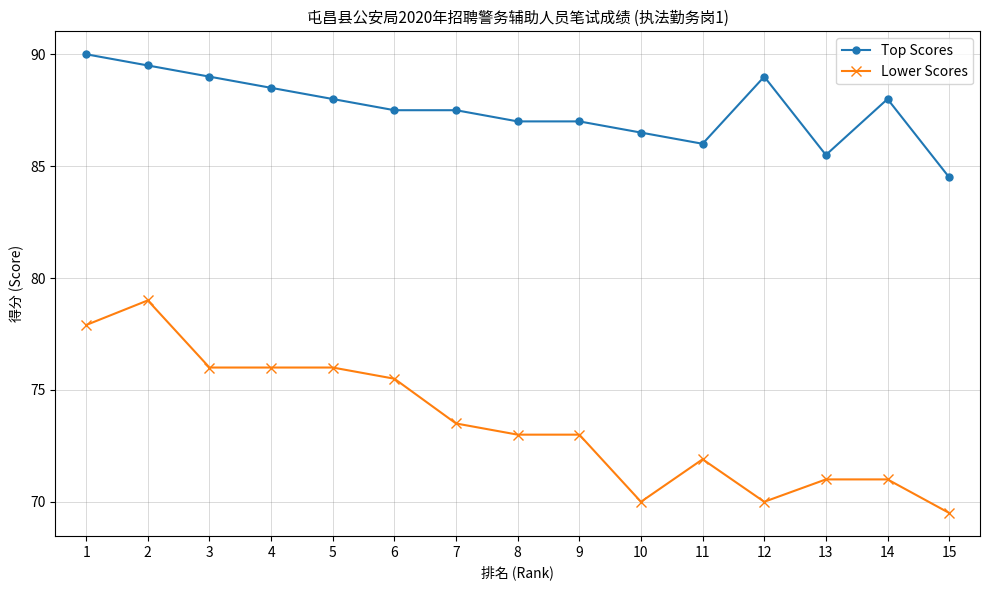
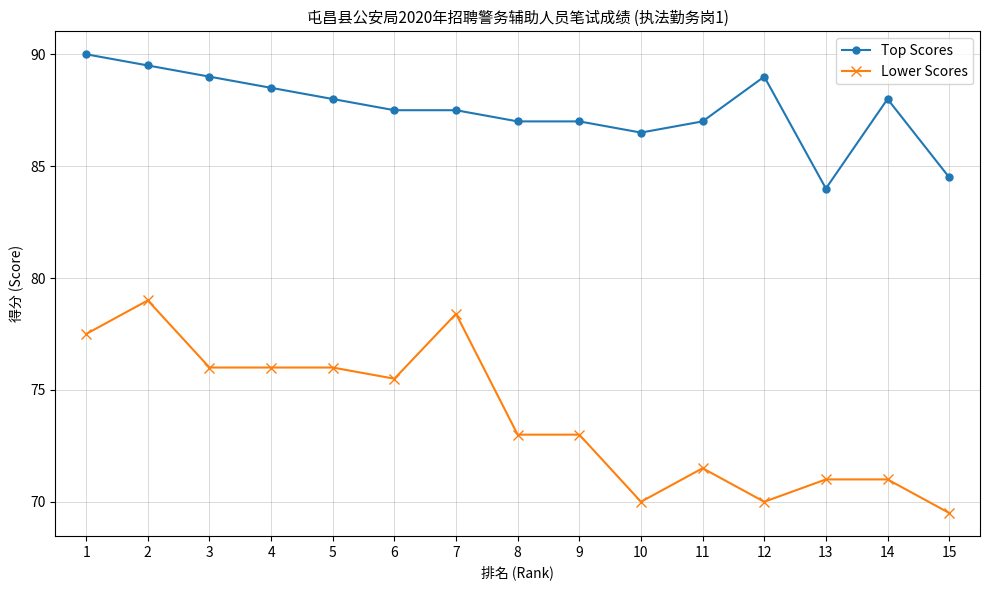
  {
    "Top Scores": {
      "1": 90.0,
      "2": 89.5,
      "3": 89.0,
      "4": 88.5,
      "5": 88.0,
      "6": 87.5,
      "7": 87.5,
      "8": 87.0,
      "9": 87.0,
      "10": 86.5,
-     "11": 86,
+     "11": 87,
      "12": 89.0,
-     "13": 85.5,
+     "13": 84.0,
      "14": 88.0,
      "15": 84.5
    },
    "Lower Scores": {
-     "1": 77.9,
+     "1": 77.5,
      "2": 79.0,
      "3": 76.0,
      "4": 76.0,
      "5": 76.0,
      "6": 75.5,
-     "7": 73.5,
+     "7": 78.4,
      "8": 73.0,
      "9": 73.0,
      "10": 70.0,
-     "11": 71.9,
+     "11": 71.5,
      "12": 70.0,
      "13": 71.0,
      "14": 71.0,
      "15": 69.5
    }
  }
